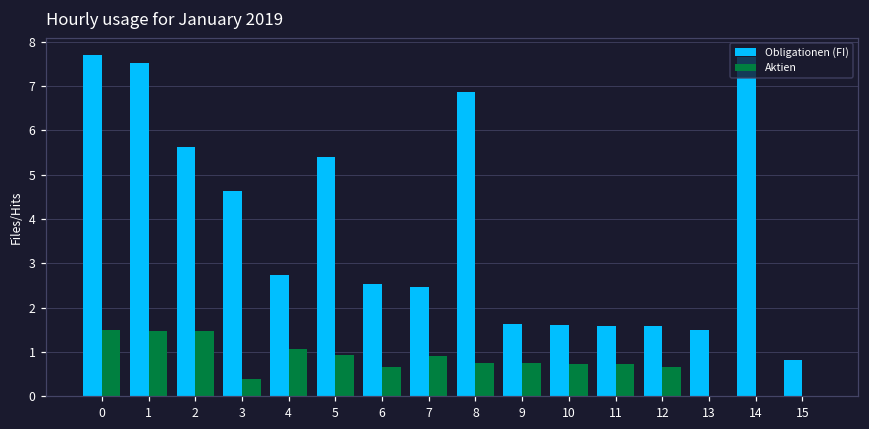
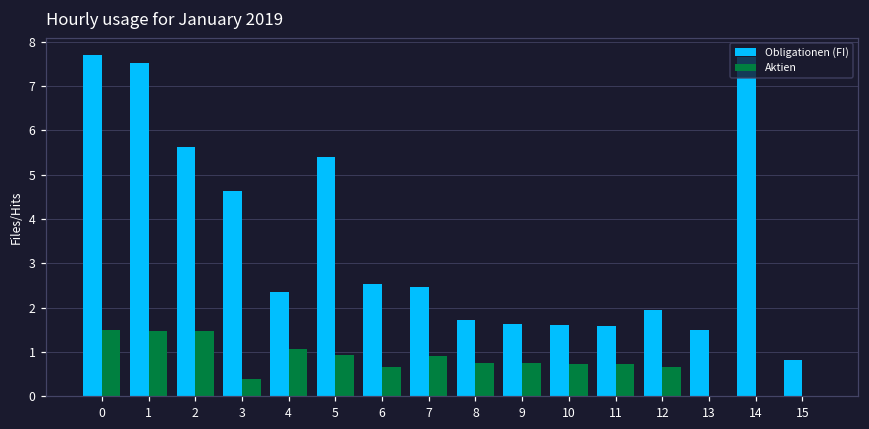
  {
    "Obligationen (FI)": {
      "0": 7.7,
      "1": 7.5,
      "2": 5.6,
      "3": 4.6,
-     "4": 2.7,
+     "4": 2.4,
      "5": 5.4,
      "6": 2.5,
      "7": 2.5,
-     "8": 6.9,
+     "8": 1.7,
      "9": 1.6,
      "10": 1.6,
      "11": 1.6,
-     "12": 1.6,
+     "12": 2.0,
      "13": 1.5,
      "15": 0.8
    },
    "Aktien": {
      "0": 1.5,
      "1": 1.5,
      "2": 1.5,
      "3": 0.4,
      "4": 1.1,
      "5": 0.9,
      "6": 0.7,
      "7": 0.9,
      "8": 0.8,
      "9": 0.8,
      "10": 0.7,
      "11": 0.7,
      "12": 0.7,
      "13": 0.0,
      "14": 0.0,
      "15": 0.0
    }
  }
